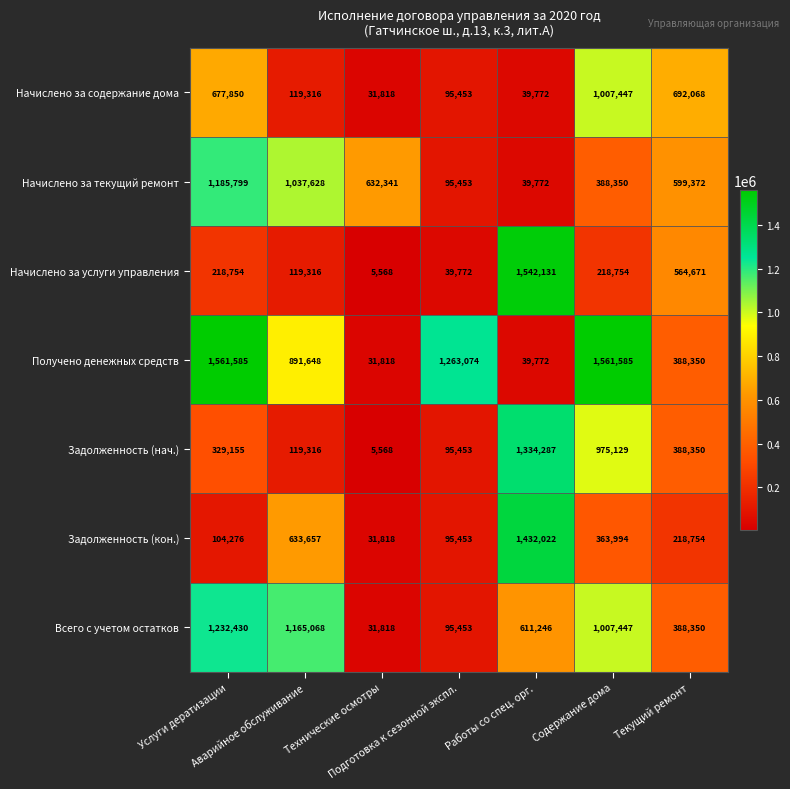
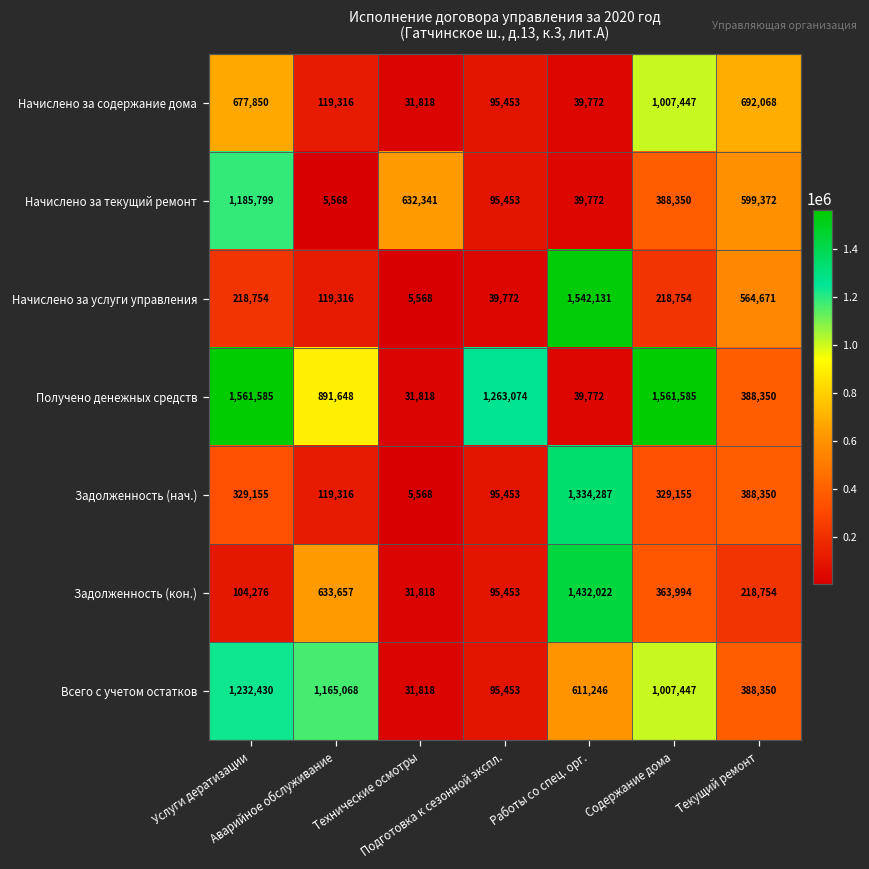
  {
    "Начислено за содержание дома": {
      "Услуги дератизации": "677,850",
      "Аварийное обслуживание": "119,316",
      "Технические осмотры": "31,818",
      "Подготовка к сезонной экспл.": "95,453",
      "Работы со спец. орг.": "39,772",
      "Содержание дома": "1,007,447",
      "Текущий ремонт": "692,068"
    },
    "Начислено за текущий ремонт": {
      "Услуги дератизации": "1,185,799",
-     "Аварийное обслуживание": "1,037,628",
+     "Аварийное обслуживание": "5,568",
      "Технические осмотры": "632,341",
      "Подготовка к сезонной экспл.": "95,453",
      "Работы со спец. орг.": "39,772",
      "Содержание дома": "388,350",
      "Текущий ремонт": "599,372"
    },
    "Начислено за услуги управления": {
      "Услуги дератизации": "218,754",
      "Аварийное обслуживание": "119,316",
      "Технические осмотры": "5,568",
      "Подготовка к сезонной экспл.": "39,772",
      "Работы со спец. орг.": "1,542,131",
      "Содержание дома": "218,754",
      "Текущий ремонт": "564,671"
    },
    "Получено денежных средств": {
      "Услуги дератизации": "1,561,585",
      "Аварийное обслуживание": "891,648",
      "Технические осмотры": "31,818",
      "Подготовка к сезонной экспл.": "1,263,074",
      "Работы со спец. орг.": "39,772",
      "Содержание дома": "1,561,585",
      "Текущий ремонт": "388,350"
    },
    "Задолженность (нач.)": {
      "Услуги дератизации": "329,155",
      "Аварийное обслуживание": "119,316",
      "Технические осмотры": "5,568",
      "Подготовка к сезонной экспл.": "95,453",
      "Работы со спец. орг.": "1,334,287",
-     "Содержание дома": "975,129",
+     "Содержание дома": "329,155",
      "Текущий ремонт": "388,350"
    },
    "Задолженность (кон.)": {
      "Услуги дератизации": "104,276",
      "Аварийное обслуживание": "633,657",
      "Технические осмотры": "31,818",
      "Подготовка к сезонной экспл.": "95,453",
      "Работы со спец. орг.": "1,432,022",
      "Содержание дома": "363,994",
      "Текущий ремонт": "218,754"
    },
    "Всего с учетом остатков": {
      "Услуги дератизации": "1,232,430",
      "Аварийное обслуживание": "1,165,068",
      "Технические осмотры": "31,818",
      "Подготовка к сезонной экспл.": "95,453",
      "Работы со спец. орг.": "611,246",
      "Содержание дома": "1,007,447",
      "Текущий ремонт": "388,350"
    }
  }
